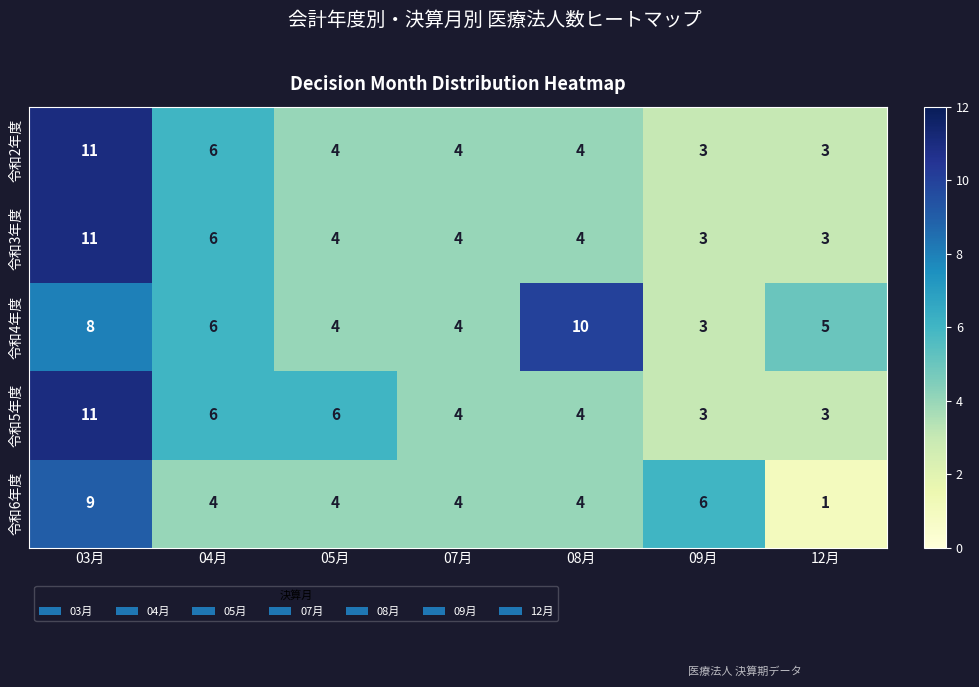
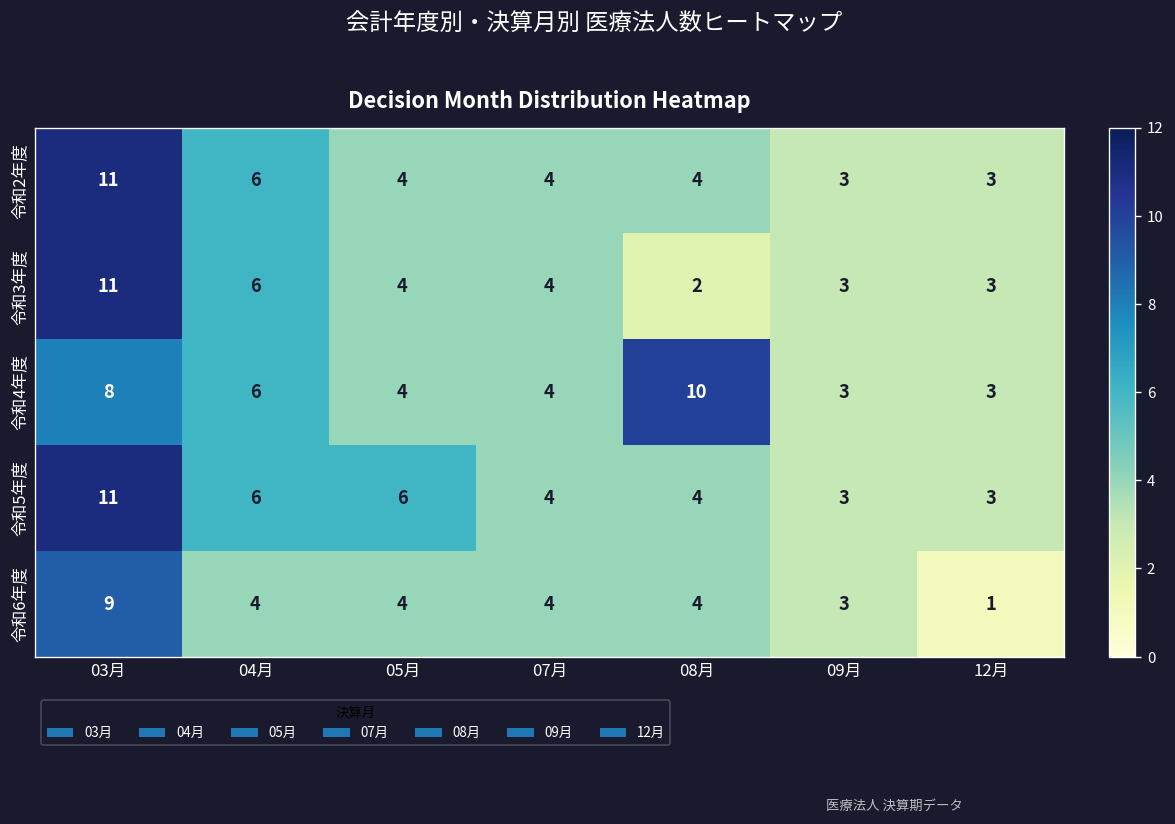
  {
    "令和2年度": {
      "03月": 11,
      "04月": 6,
      "05月": 4,
      "07月": 4,
      "08月": 4,
      "09月": 3,
      "12月": 3
    },
    "令和3年度": {
      "03月": 11,
      "04月": 6,
      "05月": 4,
      "07月": 4,
-     "08月": 4,
+     "08月": 2,
      "09月": 3,
      "12月": 3
    },
    "令和4年度": {
      "03月": 8,
      "04月": 6,
      "05月": 4,
      "07月": 4,
      "08月": 10,
      "09月": 3,
-     "12月": 5
+     "12月": 3
    },
    "令和5年度": {
      "03月": 11,
      "04月": 6,
      "05月": 6,
      "07月": 4,
      "08月": 4,
      "09月": 3,
      "12月": 3
    },
    "令和6年度": {
      "03月": 9,
      "04月": 4,
      "05月": 4,
      "07月": 4,
      "08月": 4,
-     "09月": 6,
+     "09月": 3,
      "12月": 1
    }
  }
